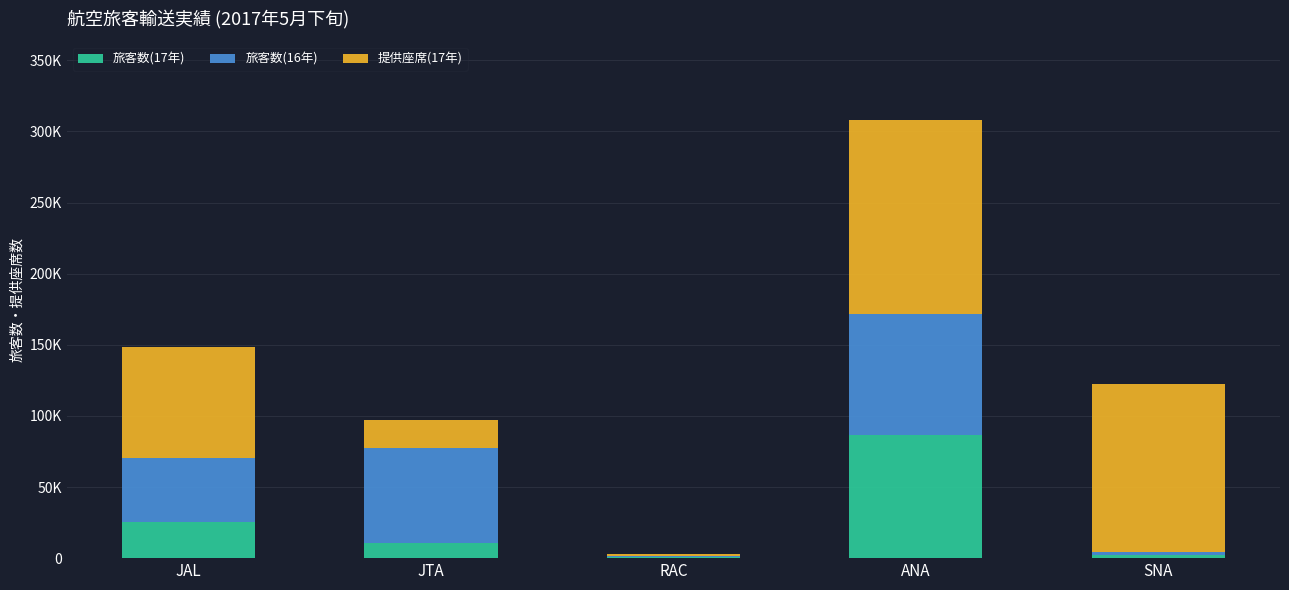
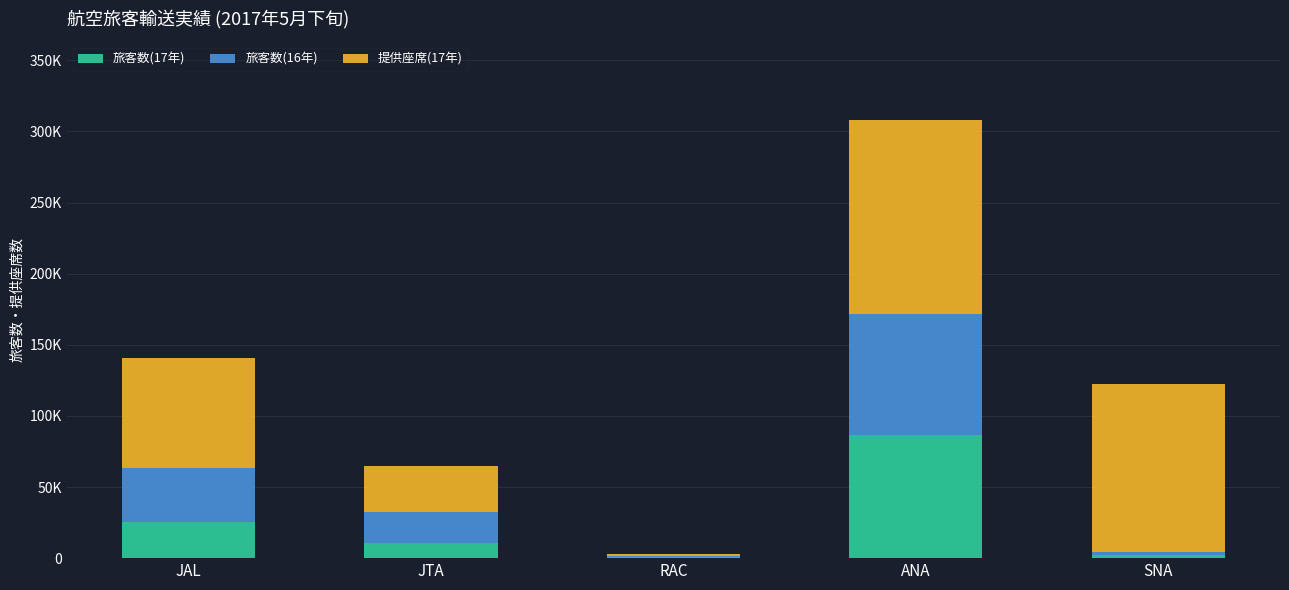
  {
    "旅客数(17年)": {
      "JAL": 25000,
      "JTA": 10000,
      "ANA": 87000,
      "SNA": 2000
    },
    "旅客数(16年)": {
-     "JAL": 45000,
-     "JTA": 67000,
+     "JAL": 38000,
+     "JTA": 22000,
      "ANA": 85000,
      "SNA": 2000
    },
    "提供座席(17年)": {
      "JAL": 78000,
-     "JTA": 20000,
+     "JTA": 32000,
      "ANA": 136000,
      "SNA": 118000
    }
  }
